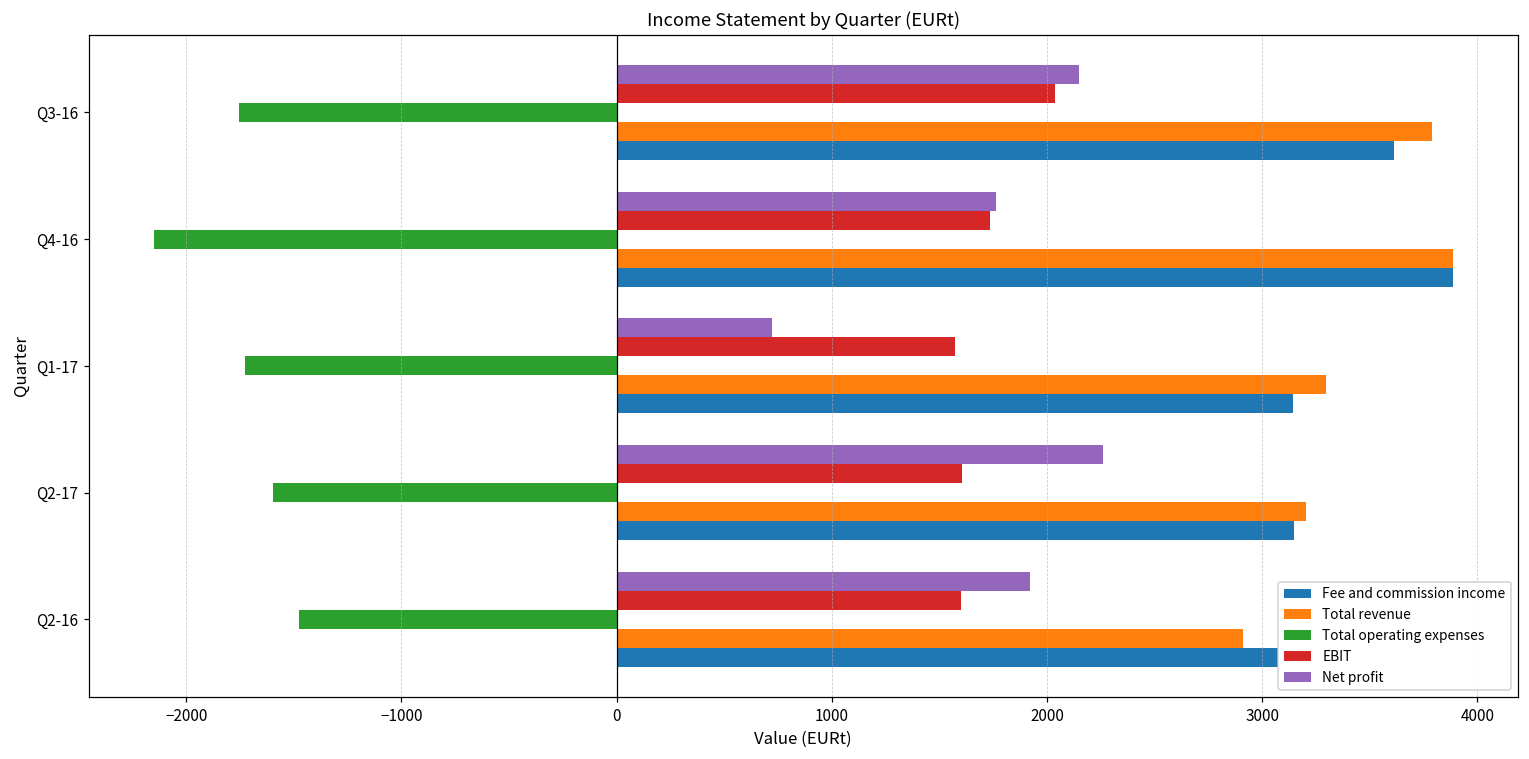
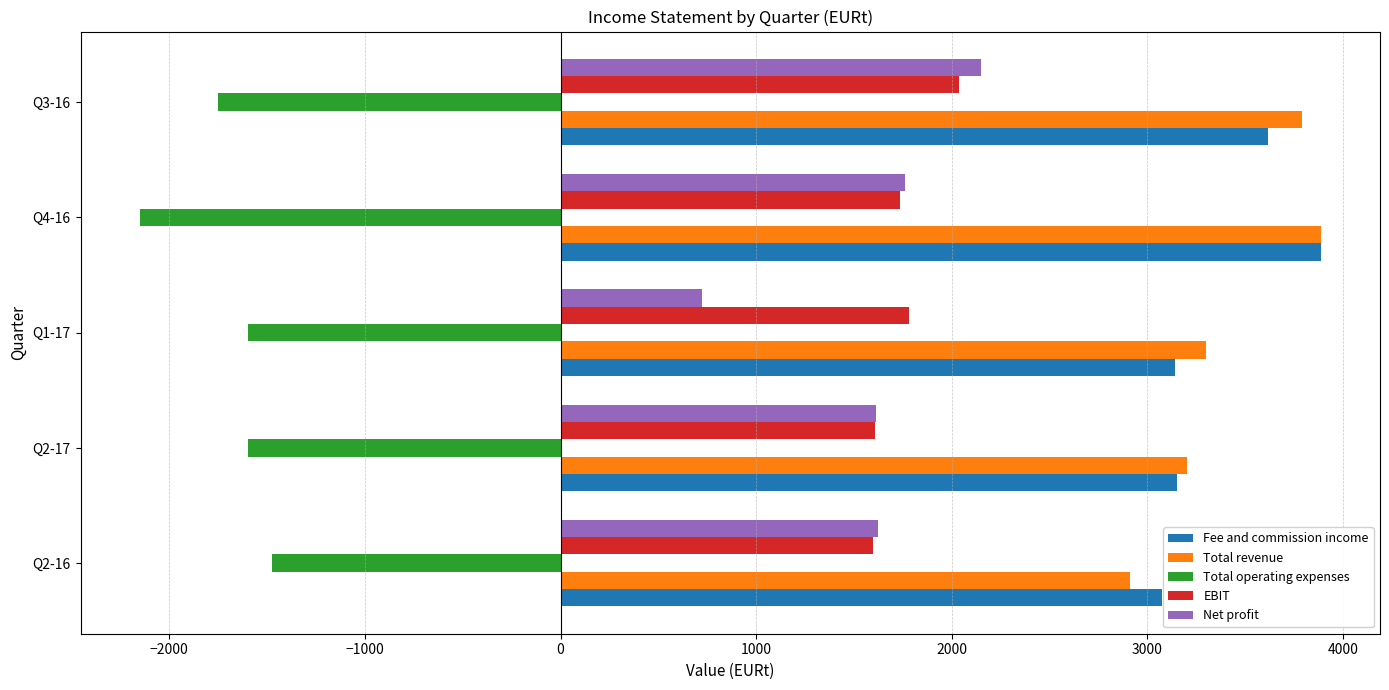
  {
    "Fee and commission income": {
      "Q3-16": 3610,
      "Q4-16": 3890,
      "Q1-17": 3140,
      "Q2-17": 3150,
      "Q2-16": 3080
    },
    "Total revenue": {
      "Q3-16": 3790,
      "Q4-16": 3890,
      "Q1-17": 3300,
      "Q2-17": 3200,
      "Q2-16": 2910
    },
    "Total operating expenses": {
      "Q3-16": -1750,
      "Q4-16": -2150,
-     "Q1-17": -1730,
+     "Q1-17": -1600,
      "Q2-17": -1600,
      "Q2-16": -1480
    },
    "EBIT": {
      "Q3-16": 2040,
      "Q4-16": 1740,
-     "Q1-17": 1570,
+     "Q1-17": 1780,
      "Q2-17": 1610,
      "Q2-16": 1600
    },
    "Net profit": {
      "Q3-16": 2150,
      "Q4-16": 1760,
      "Q1-17": 720,
-     "Q2-17": 2260,
-     "Q2-16": 1920
+     "Q2-17": 1610,
+     "Q2-16": 1620
    }
  }
